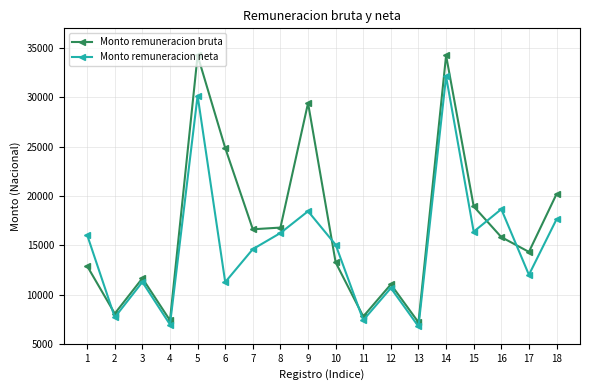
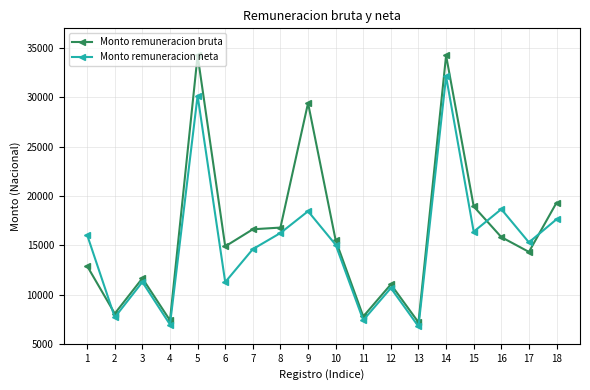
  {
    "Monto remuneracion bruta": {
      "1": 13000,
      "2": 8000,
      "3": 12000,
      "4": 7000,
-     "6": 25000,
+     "6": 15000,
      "7": 17000,
      "8": 17000,
      "9": 29000,
-     "10": 13000,
+     "10": 16000,
      "11": 8000,
      "12": 11000,
      "13": 7000,
      "14": 34000,
      "15": 19000,
      "16": 16000,
      "17": 14000,
-     "18": 20000
+     "18": 19000
    },
    "Monto remuneracion neta": {
      "1": 16000,
      "2": 8000,
      "3": 11000,
      "4": 7000,
      "5": 30000,
      "6": 11000,
      "7": 15000,
      "8": 16000,
      "9": 18000,
      "10": 15000,
      "11": 7000,
      "12": 11000,
      "13": 7000,
      "14": 32000,
      "15": 16000,
      "16": 19000,
-     "17": 12000,
+     "17": 15000,
      "18": 18000
    }
  }
